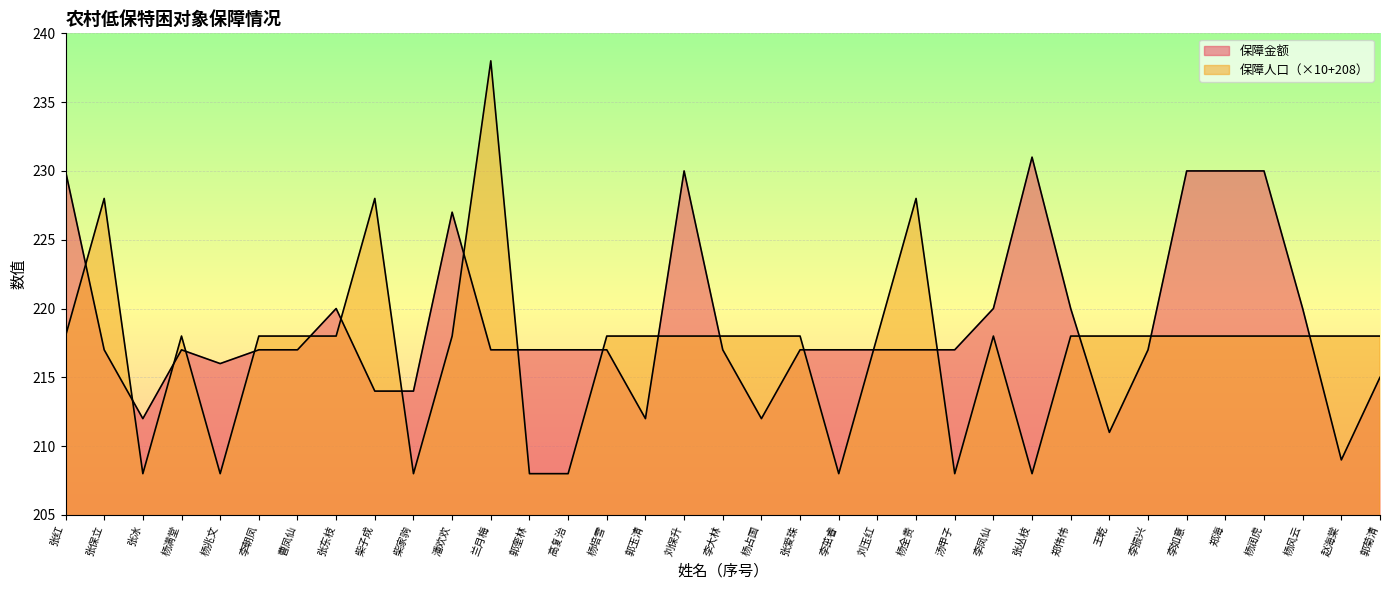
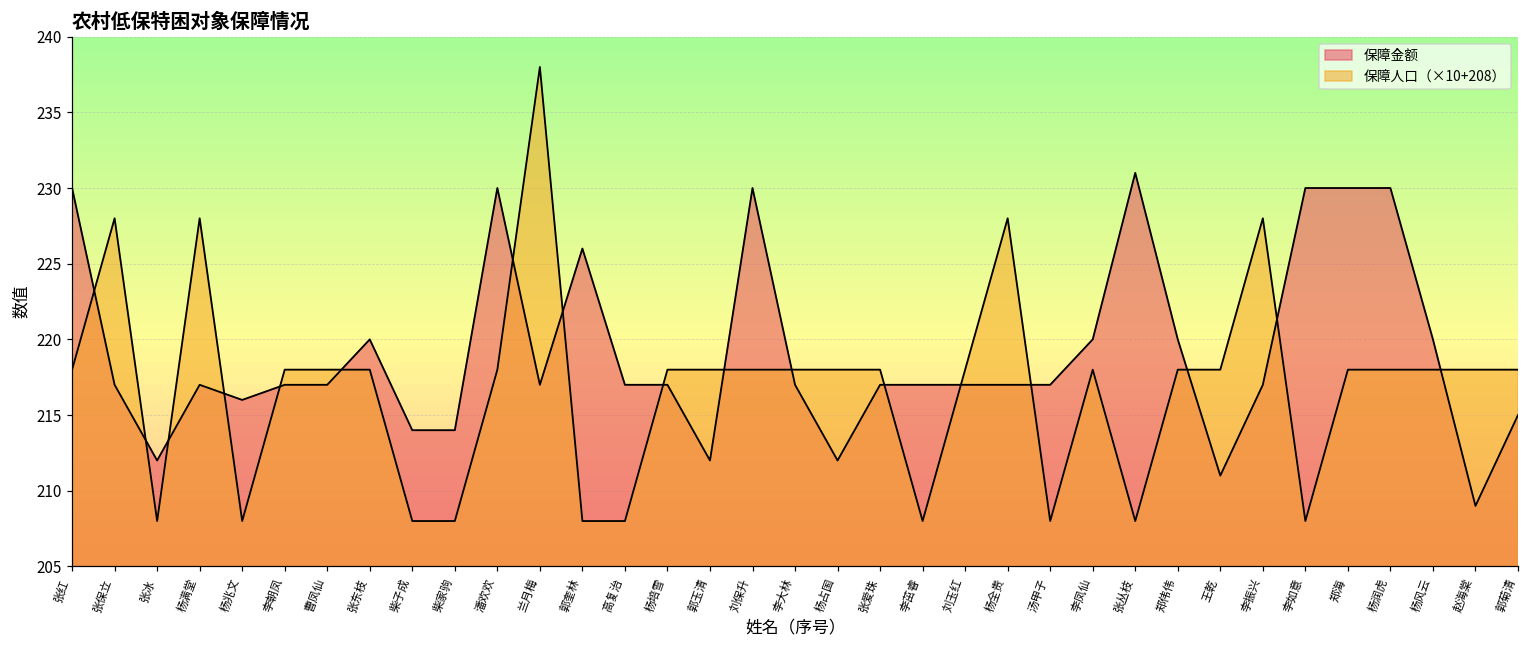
  {
    "保障金额": {
      "张红": 230,
      "张保立": 217,
      "张冰": 212,
      "杨满堂": 217,
      "杨兆文": 216,
      "李朝凤": 217,
      "曹凤仙": 217,
      "张东枝": 220,
      "柴子成": 214,
      "柴家驹": 214,
-     "潘欢欢": 227,
+     "潘欢欢": 230,
      "兰月梅": 217,
-     "郭奎林": 217,
+     "郭奎林": 226,
      "高复治": 217,
      "杨培雪": 217,
      "郭玉清": 212,
      "刘保升": 230,
      "李大林": 217,
      "杨占国": 212,
      "张爱珠": 217,
      "李茁睿": 217,
      "刘玉红": 217,
      "杨全贵": 217,
      "汤甲子": 217,
      "李凤仙": 220,
      "张丛枝": 231,
      "郑伟伟": 220,
      "王乾": 211,
      "李振兴": 217,
      "李如意": 230,
      "郑海": 230,
      "杨润虎": 230,
      "杨风云": 220,
      "赵海棠": 209,
      "郭菊清": 215
    },
    "保障人口（×10+208）": {
      "张红": 218.0,
      "张保立": 228.0,
      "张冰": 208.0,
-     "杨满堂": 218.0,
+     "杨满堂": 228.0,
      "杨兆文": 208.0,
      "李朝凤": 218.0,
      "曹凤仙": 218.0,
      "张东枝": 218.0,
-     "柴子成": 228.0,
+     "柴子成": 208.0,
      "柴家驹": 208.0,
      "潘欢欢": 218.0,
      "兰月梅": 238.0,
      "郭奎林": 208.0,
      "高复治": 208.0,
      "杨培雪": 218.0,
      "郭玉清": 218.0,
      "刘保升": 218.0,
      "李大林": 218.0,
      "杨占国": 218.0,
      "张爱珠": 218.0,
      "李茁睿": 208.0,
      "刘玉红": 218.0,
      "杨全贵": 228.0,
      "汤甲子": 208.0,
      "李凤仙": 218.0,
      "张丛枝": 208.0,
      "郑伟伟": 218.0,
      "王乾": 218.0,
-     "李振兴": 218.0,
-     "李如意": 218.0,
+     "李振兴": 228.0,
+     "李如意": 208.0,
      "郑海": 218.0,
      "杨润虎": 218.0,
      "杨风云": 218.0,
      "赵海棠": 218.0,
      "郭菊清": 218.0
    }
  }
